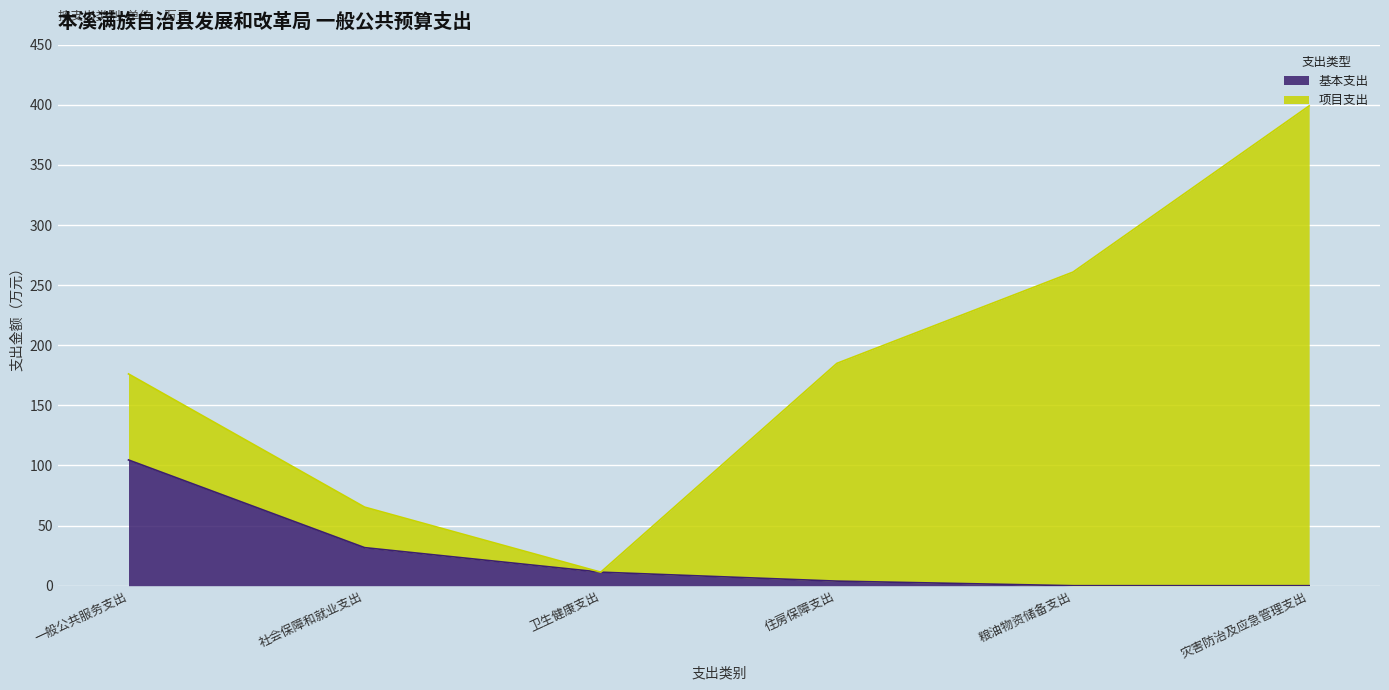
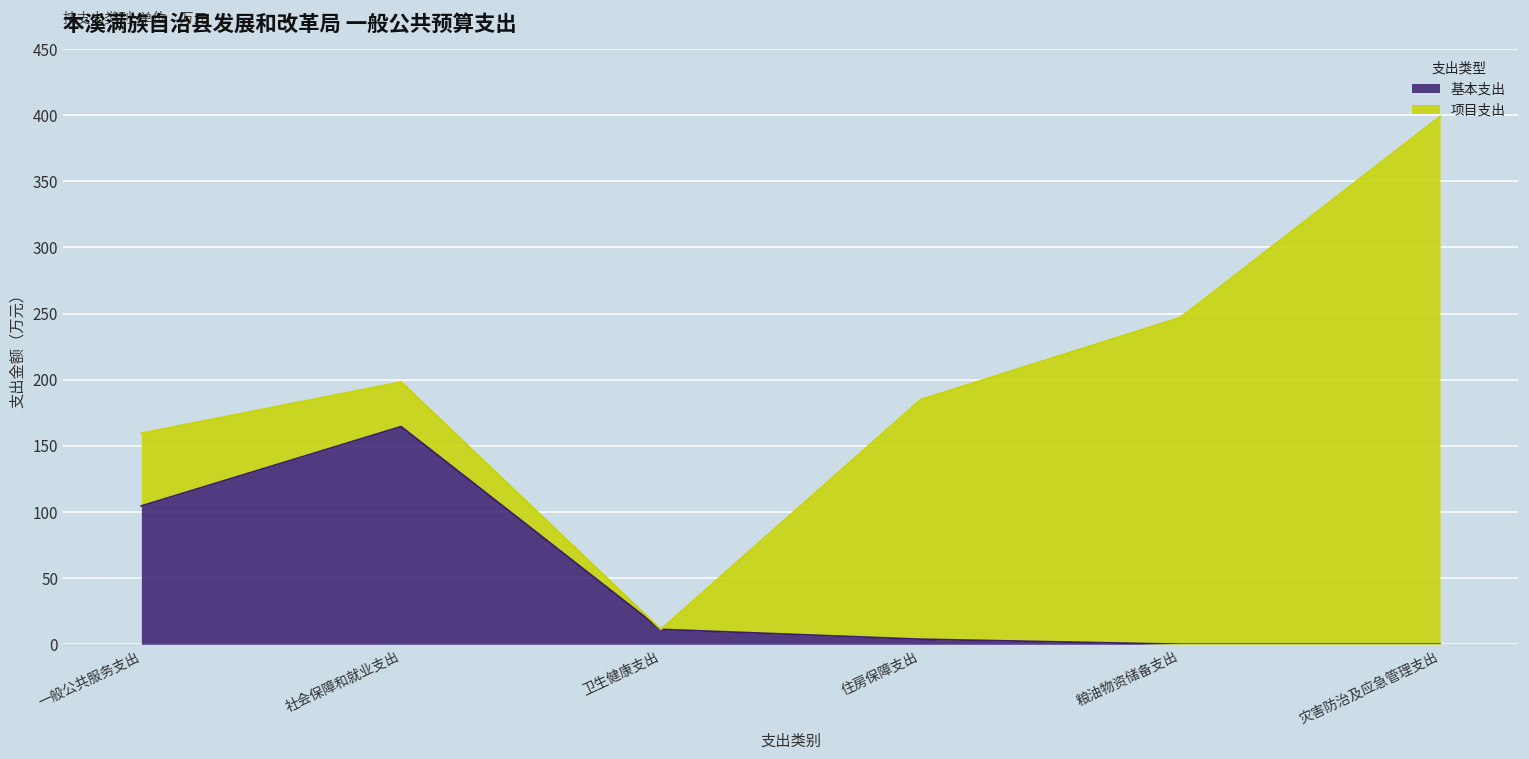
  {
    "基本支出": {
      "一般公共服务支出": 105,
-     "社会保障和就业支出": 32,
+     "社会保障和就业支出": 165,
      "住房保障支出": 4,
      "粮油物资储备支出": 0,
      "灾害防治及应急管理支出": 0
    },
    "项目支出": {
-     "一般公共服务支出": 72,
+     "一般公共服务支出": 55,
      "社会保障和就业支出": 34,
      "住房保障支出": 181,
-     "粮油物资储备支出": 261,
+     "粮油物资储备支出": 247,
      "灾害防治及应急管理支出": 399
    }
  }
